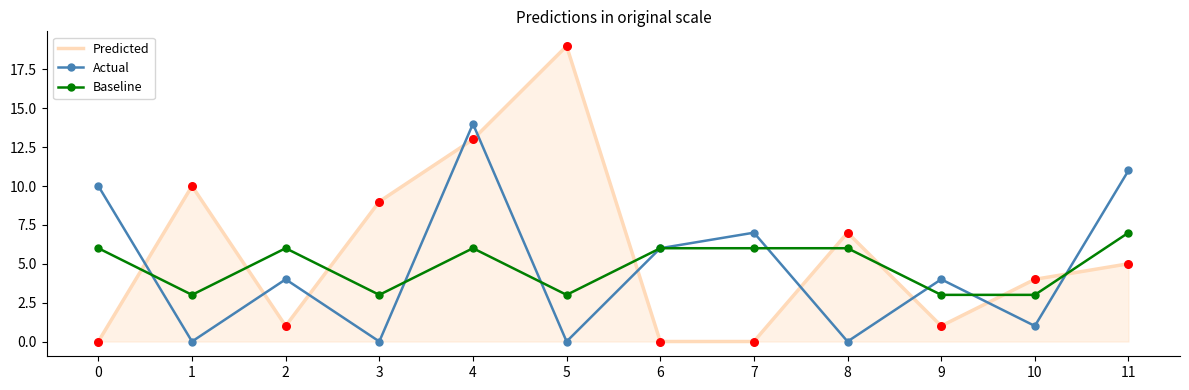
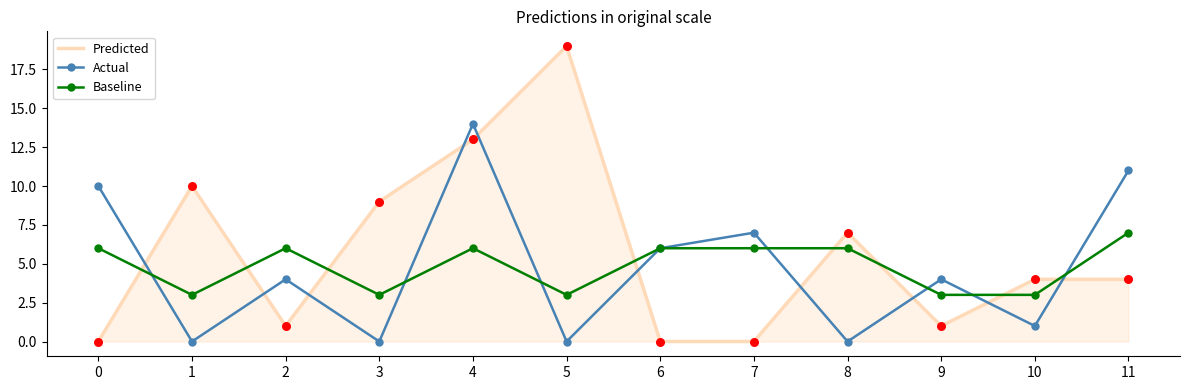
  {
    "Predicted": {
      "0": 0,
      "1": 10,
      "2": 1,
      "3": 9,
      "4": 13,
      "5": 19,
      "6": 0,
      "7": 0,
      "8": 7,
      "9": 1,
      "10": 4,
-     "11": 5
+     "11": 4
    },
    "Actual": {
      "0": 10,
      "1": 0,
      "2": 4,
      "3": 0,
      "4": 14,
      "5": 0,
      "7": 7,
      "8": 0,
      "9": 4,
      "10": 1,
      "11": 11
    },
    "Baseline": {
      "0": 6,
      "1": 3,
      "2": 6,
      "3": 3,
      "4": 6,
      "5": 3,
      "7": 6,
      "8": 6,
      "9": 3,
      "10": 3,
      "11": 7
    }
  }
